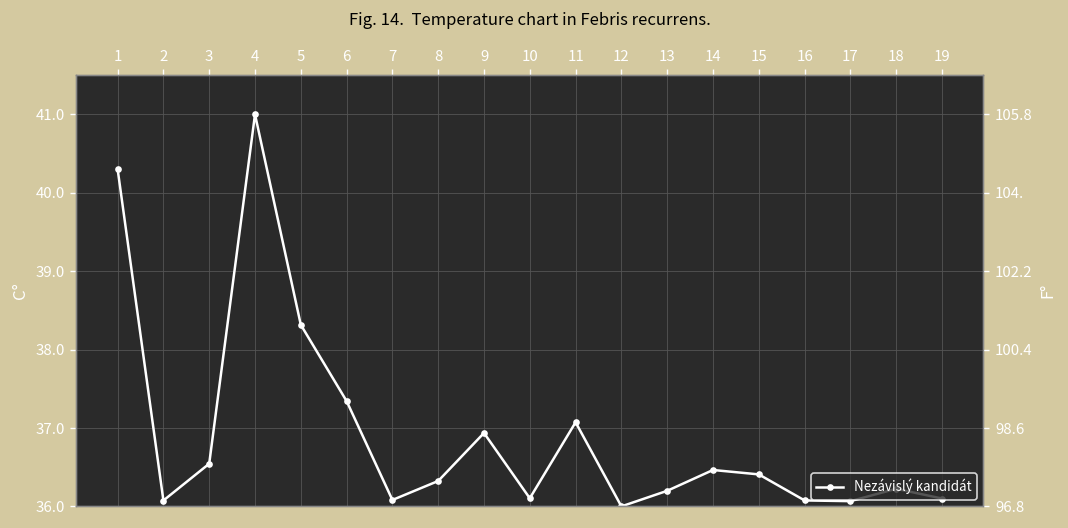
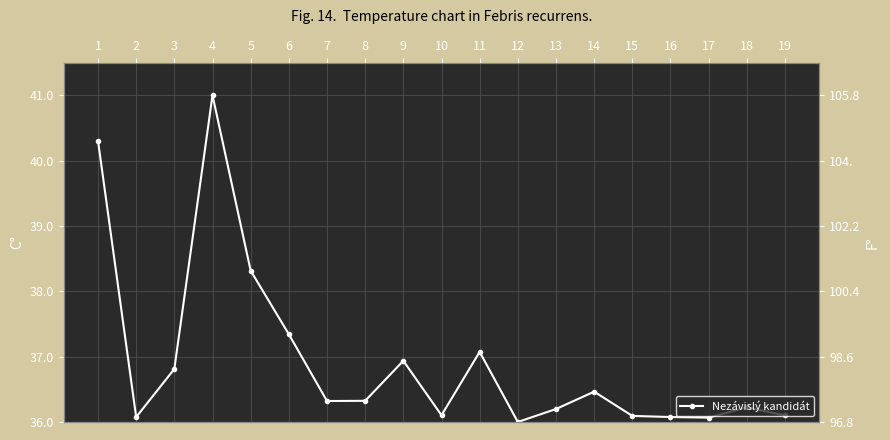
  {
    "1": 40.3,
    "2": 36.1,
-   "3": 36.5,
+   "3": 36.8,
    "4": 41.0,
    "5": 38.3,
    "6": 37.3,
-   "7": 36.1,
+   "7": 36.3,
    "8": 36.3,
    "9": 36.9,
    "10": 36.1,
    "11": 37.1,
    "12": 36.0,
    "13": 36.2,
    "14": 36.5,
-   "15": 36.4,
+   "15": 36.1,
    "16": 36.1,
    "17": 36.1
  }
